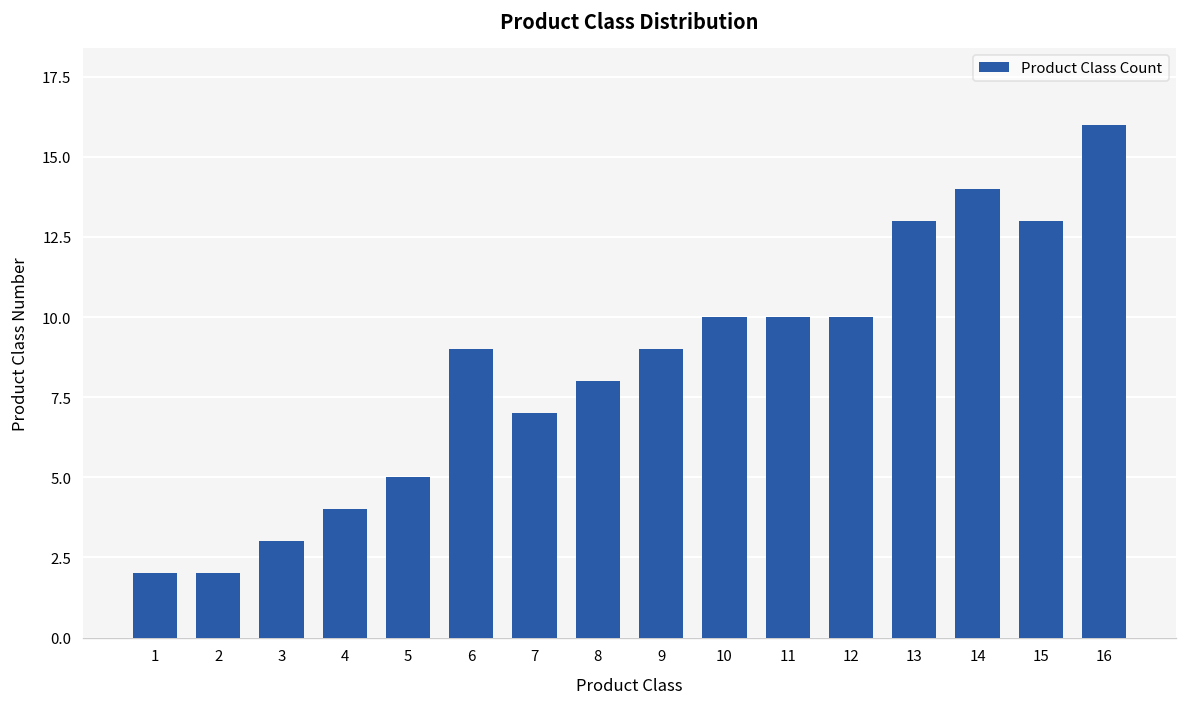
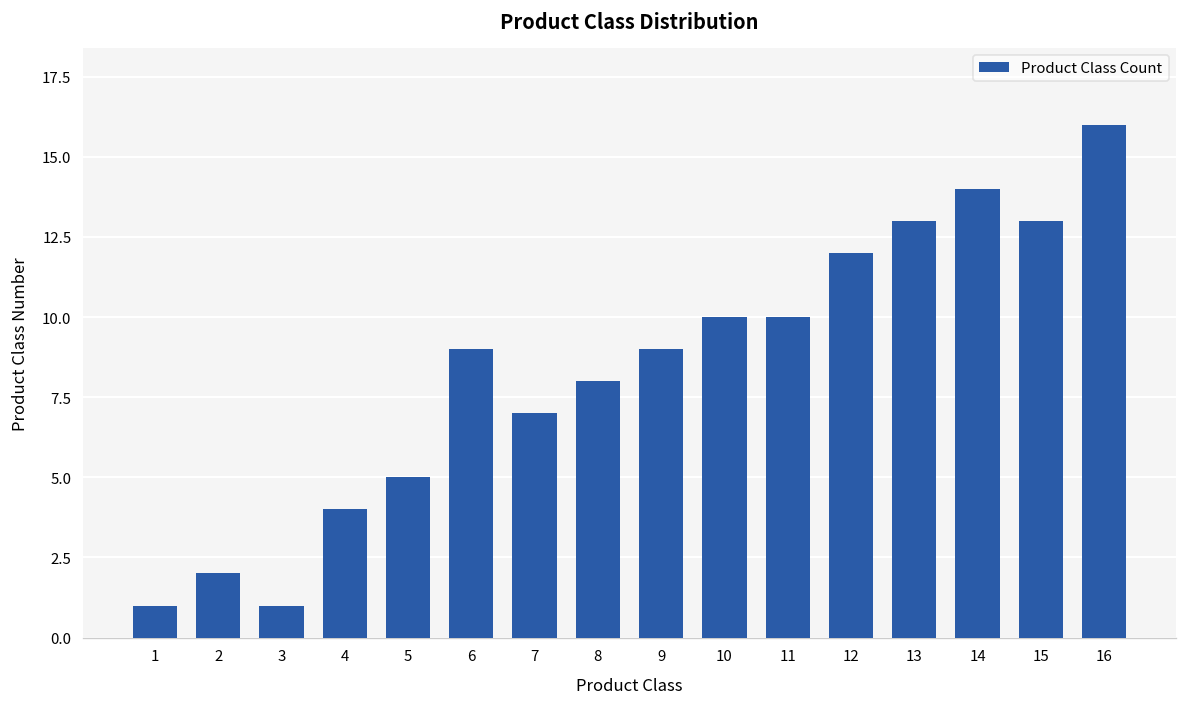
  {
-   "1": 2,
+   "1": 1,
    "2": 2,
-   "3": 3,
+   "3": 1,
    "4": 4,
    "5": 5,
    "6": 9,
    "7": 7,
    "8": 8,
    "9": 9,
    "10": 10,
    "11": 10,
-   "12": 10,
+   "12": 12,
    "13": 13,
    "14": 14,
    "15": 13,
    "16": 16
  }
